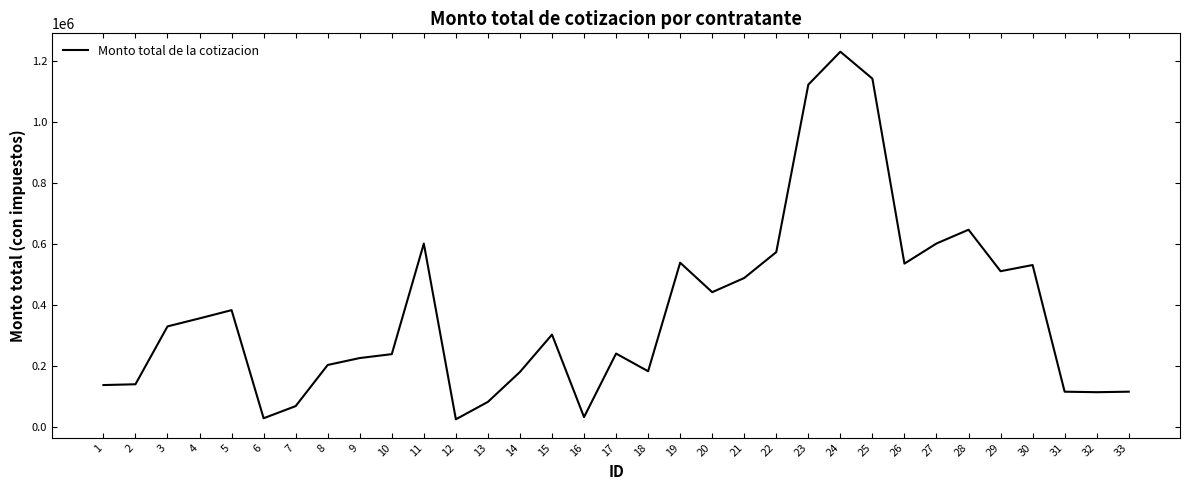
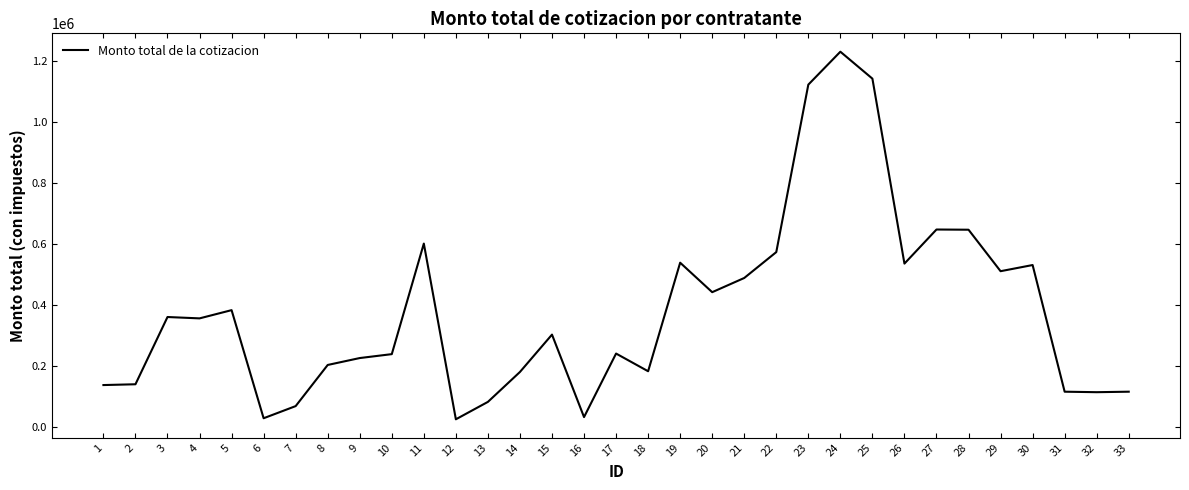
  {
    "1": 140000,
    "2": 140000,
-   "3": 330000,
+   "3": 360000,
    "4": 360000,
    "5": 380000,
    "6": 30000,
    "7": 70000,
    "8": 200000,
    "9": 230000,
    "10": 240000,
    "11": 600000,
    "12": 20000,
    "13": 80000,
    "14": 180000,
    "15": 300000,
    "16": 30000,
    "17": 240000,
    "18": 180000,
    "19": 540000,
    "20": 440000,
    "21": 490000,
    "22": 570000,
    "23": 1120000,
    "24": 1230000,
    "25": 1140000,
    "26": 540000,
-   "27": 600000,
+   "27": 650000,
    "28": 650000,
    "29": 510000,
    "30": 530000,
    "31": 110000,
    "32": 110000,
    "33": 110000
  }
